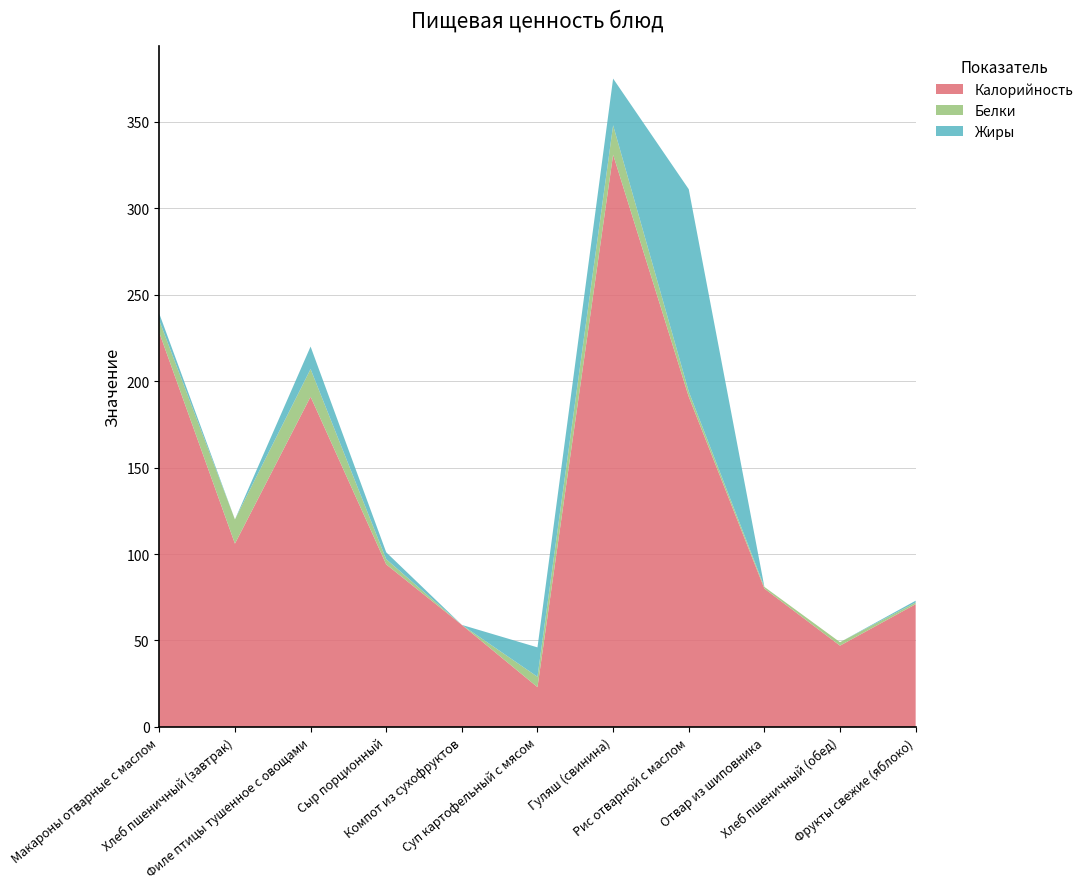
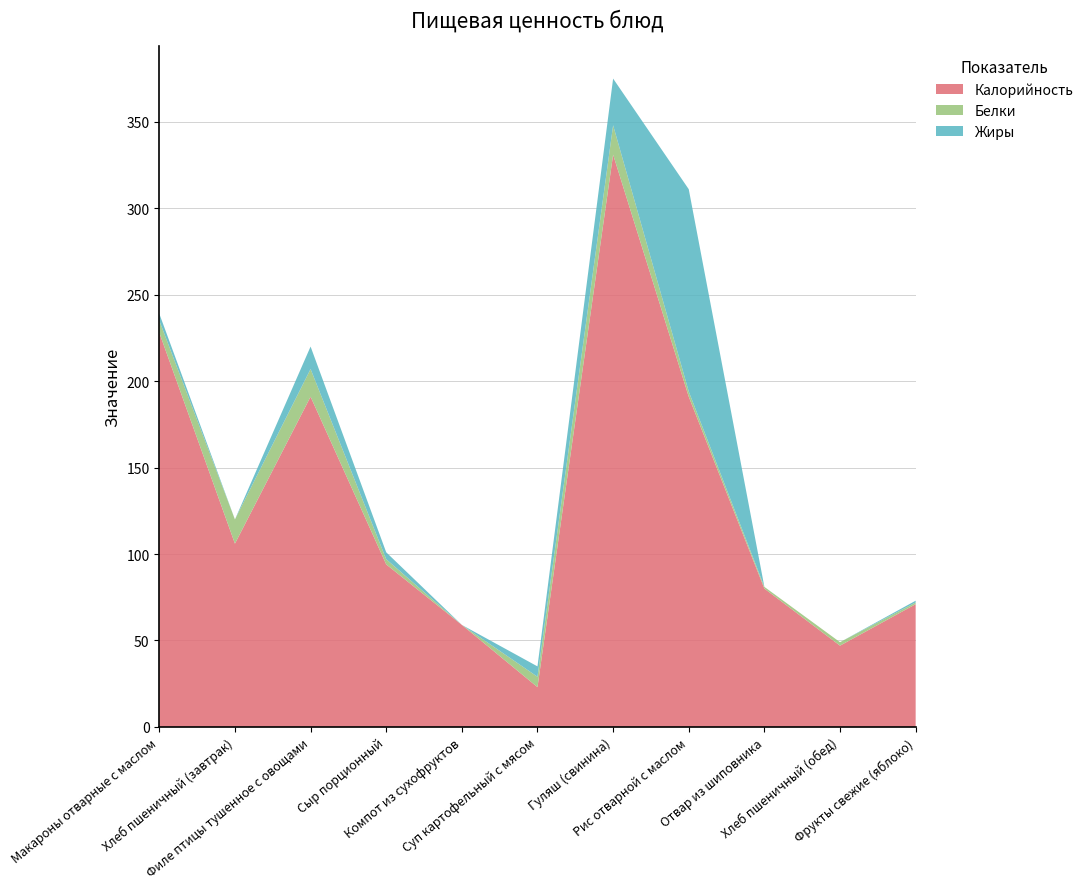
  {
    "Калорийность": {
      "Макароны отварные с маслом": 228,
      "Хлеб пшеничный (завтрак)": 106,
      "Филе птицы тушенное с овощами": 191,
      "Сыр порционный": 94,
      "Суп картофельный с мясом": 23,
      "Гуляш (свинина)": 331,
      "Рис отварной с маслом": 191,
      "Хлеб пшеничный (обед)": 47
    },
    "Белки": {
      "Макароны отварные с маслом": 7,
      "Филе птицы тушенное с овощами": 16,
      "Сыр порционный": 3,
      "Суп картофельный с мясом": 6,
      "Гуляш (свинина)": 17,
      "Рис отварной с маслом": 3
    },
    "Жиры": {
      "Макароны отварные с маслом": 4,
      "Филе птицы тушенное с овощами": 13,
      "Сыр порционный": 4,
-     "Суп картофельный с мясом": 17,
+     "Суп картофельный с мясом": 6,
      "Гуляш (свинина)": 27,
      "Рис отварной с маслом": 117
    }
  }
